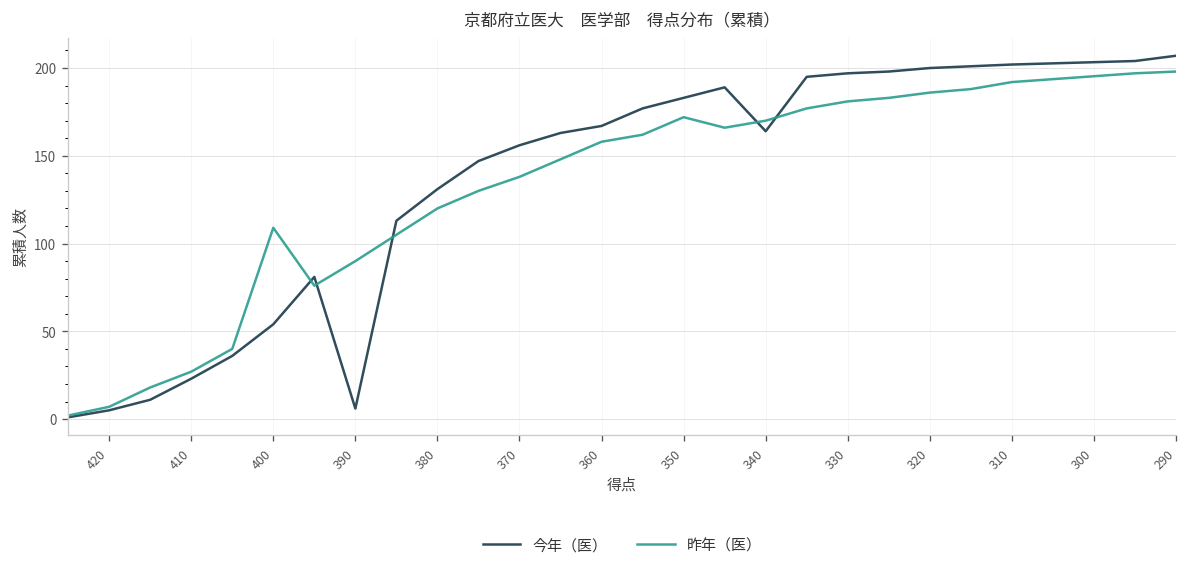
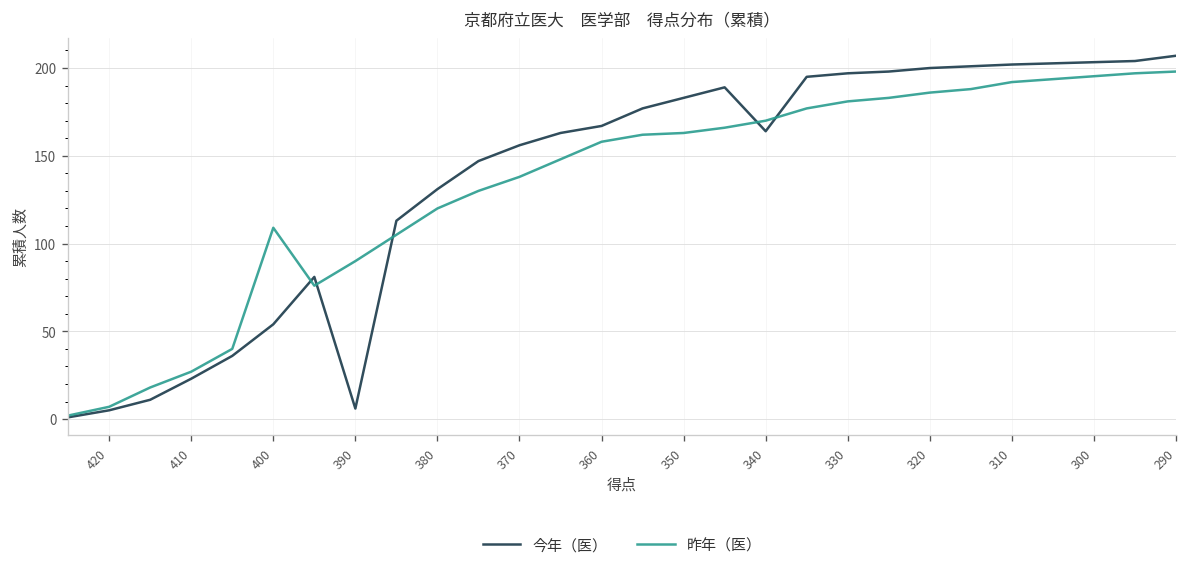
  {
    "今年（医）": {
      "420": 5,
      "410": 23,
      "400": 54,
      "390": 6,
      "380": 131,
      "370": 156,
      "360": 167,
      "350": 183,
      "340": 164,
      "330": 197,
      "320": 200,
      "310": 202,
      "290": 207
    },
    "昨年（医）": {
      "420": 7,
      "410": 27,
      "400": 109,
      "390": 90,
      "380": 120,
      "370": 138,
      "360": 158,
-     "350": 172,
+     "350": 163,
      "340": 170,
      "330": 181,
      "320": 186,
      "310": 192,
      "290": 198
    }
  }
